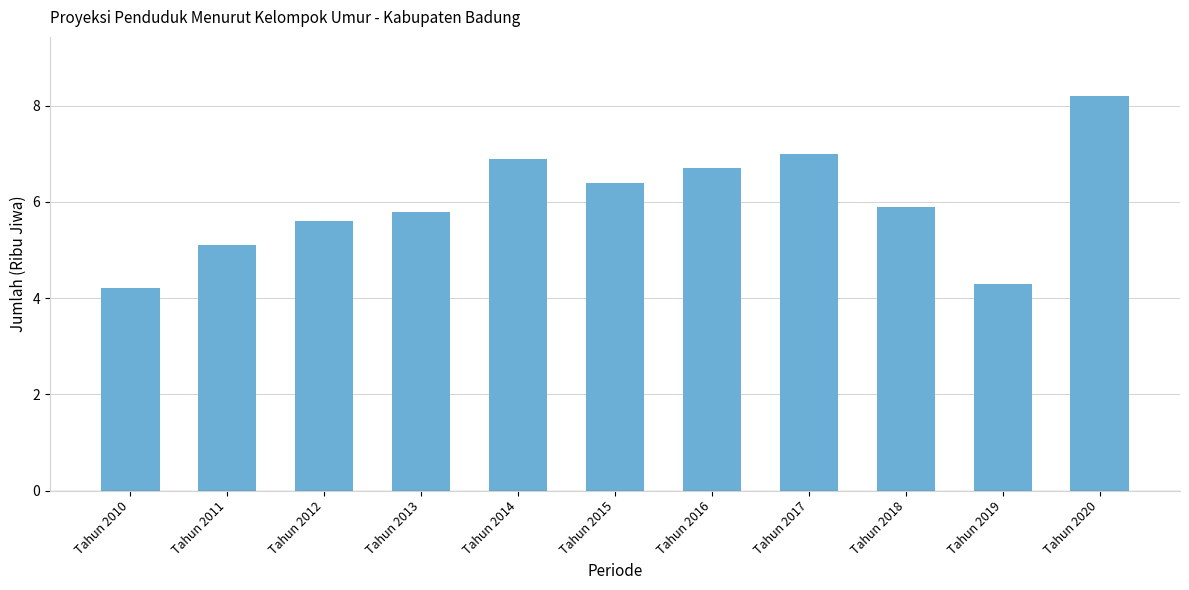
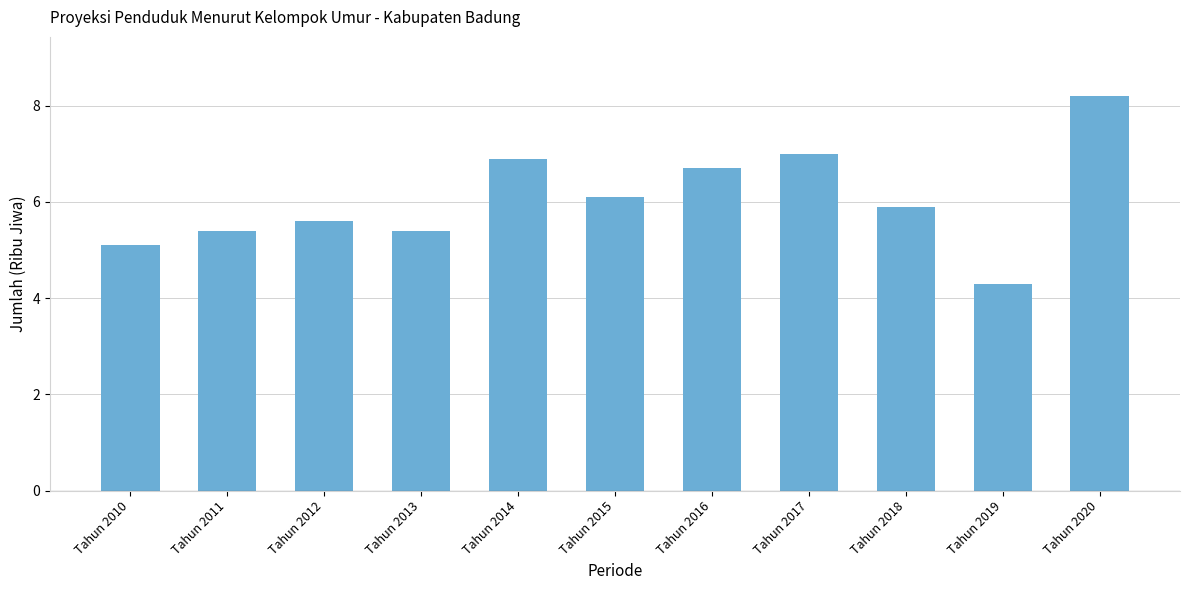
  {
-   "Tahun 2010": 4.2,
-   "Tahun 2011": 5.1,
+   "Tahun 2010": 5.1,
+   "Tahun 2011": 5.4,
    "Tahun 2012": 5.6,
-   "Tahun 2013": 5.8,
+   "Tahun 2013": 5.4,
    "Tahun 2014": 6.9,
-   "Tahun 2015": 6.4,
+   "Tahun 2015": 6.1,
    "Tahun 2016": 6.7,
    "Tahun 2017": 7.0,
    "Tahun 2018": 5.9,
    "Tahun 2019": 4.3,
    "Tahun 2020": 8.2
  }
